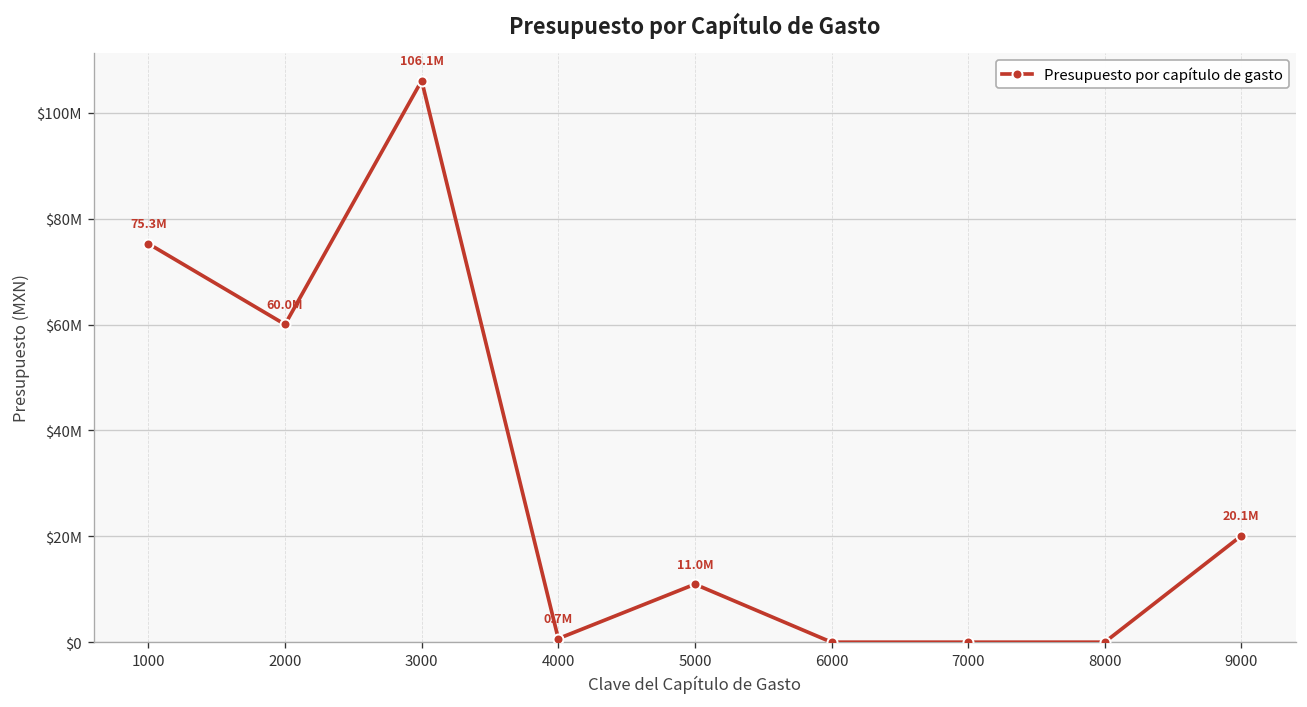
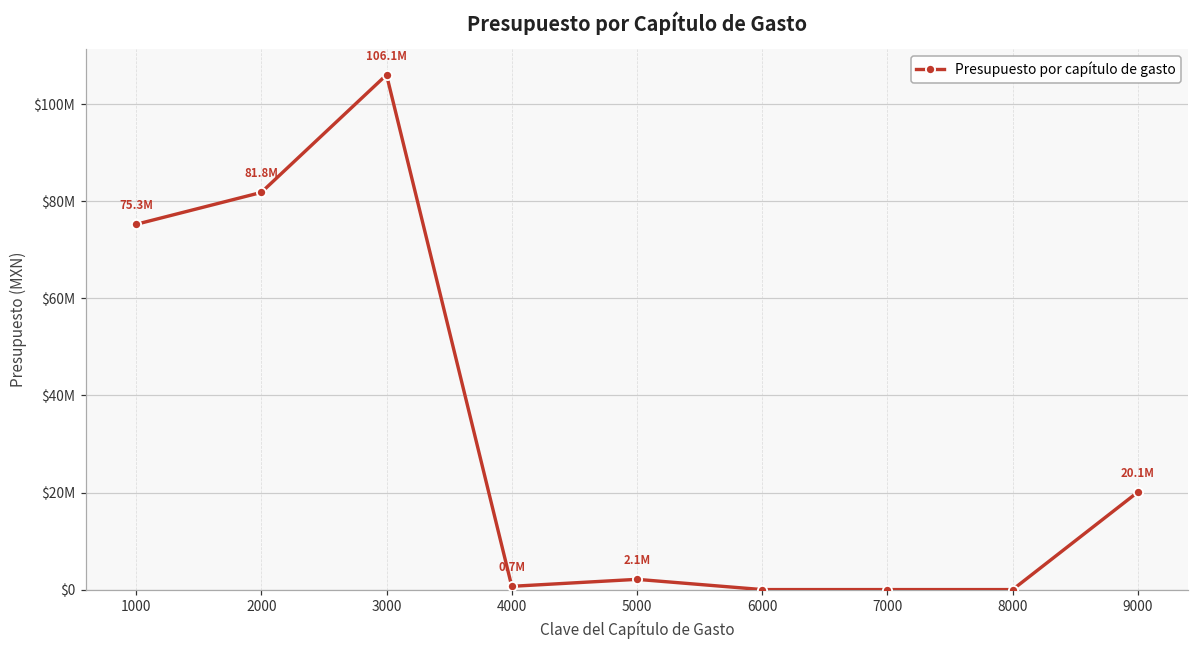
  {
    "1000": "75.3M",
-   "2000": "60.0M",
+   "2000": "81.8M",
    "3000": "106.1M",
    "4000": "0.7M",
-   "5000": "11.0M",
+   "5000": "2.1M",
    "9000": "20.1M"
  }
